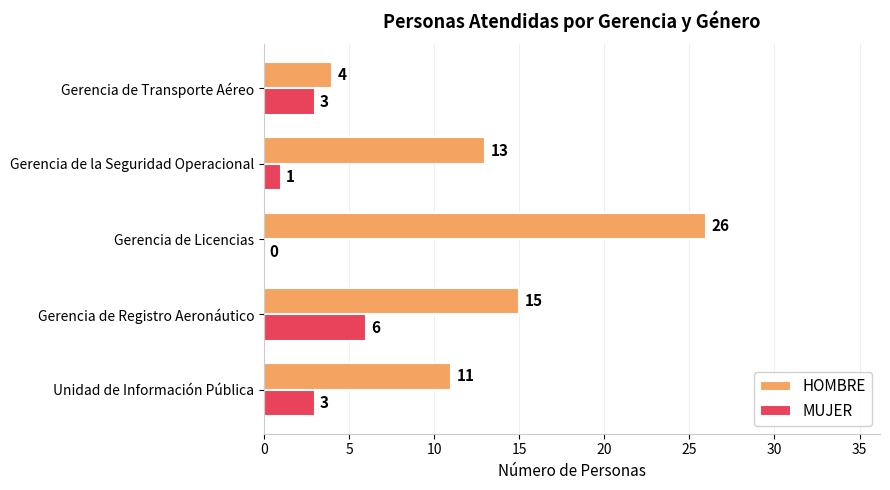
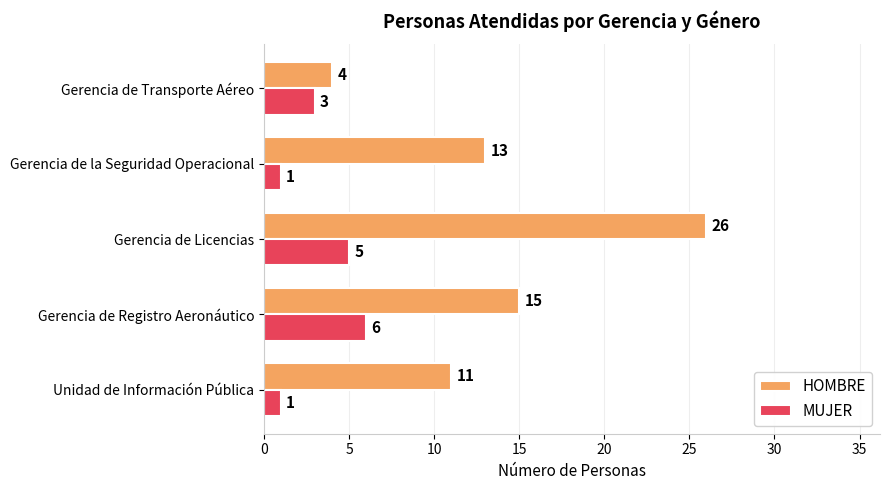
  {
    "HOMBRE": {
      "Gerencia de Transporte Aéreo": 4,
      "Gerencia de la Seguridad Operacional": 13,
      "Gerencia de Licencias": 26,
      "Gerencia de Registro Aeronáutico": 15,
      "Unidad de Información Pública": 11
    },
    "MUJER": {
      "Gerencia de Transporte Aéreo": 3,
      "Gerencia de la Seguridad Operacional": 1,
-     "Gerencia de Licencias": 0,
+     "Gerencia de Licencias": 5,
      "Gerencia de Registro Aeronáutico": 6,
-     "Unidad de Información Pública": 3
+     "Unidad de Información Pública": 1
    }
  }
